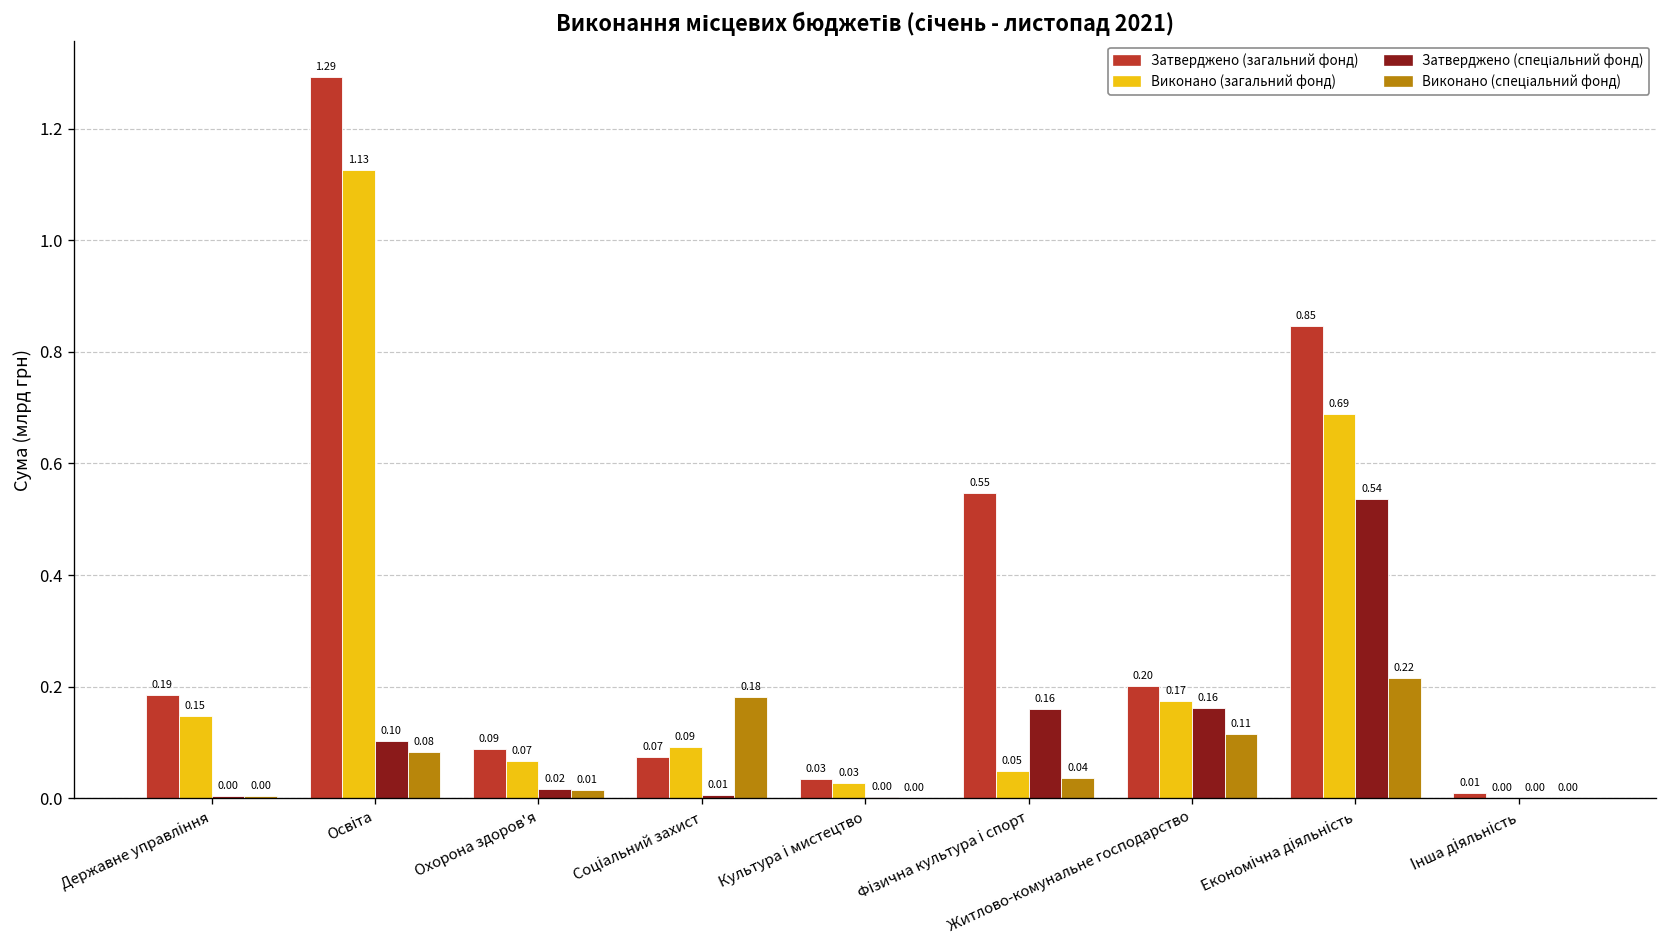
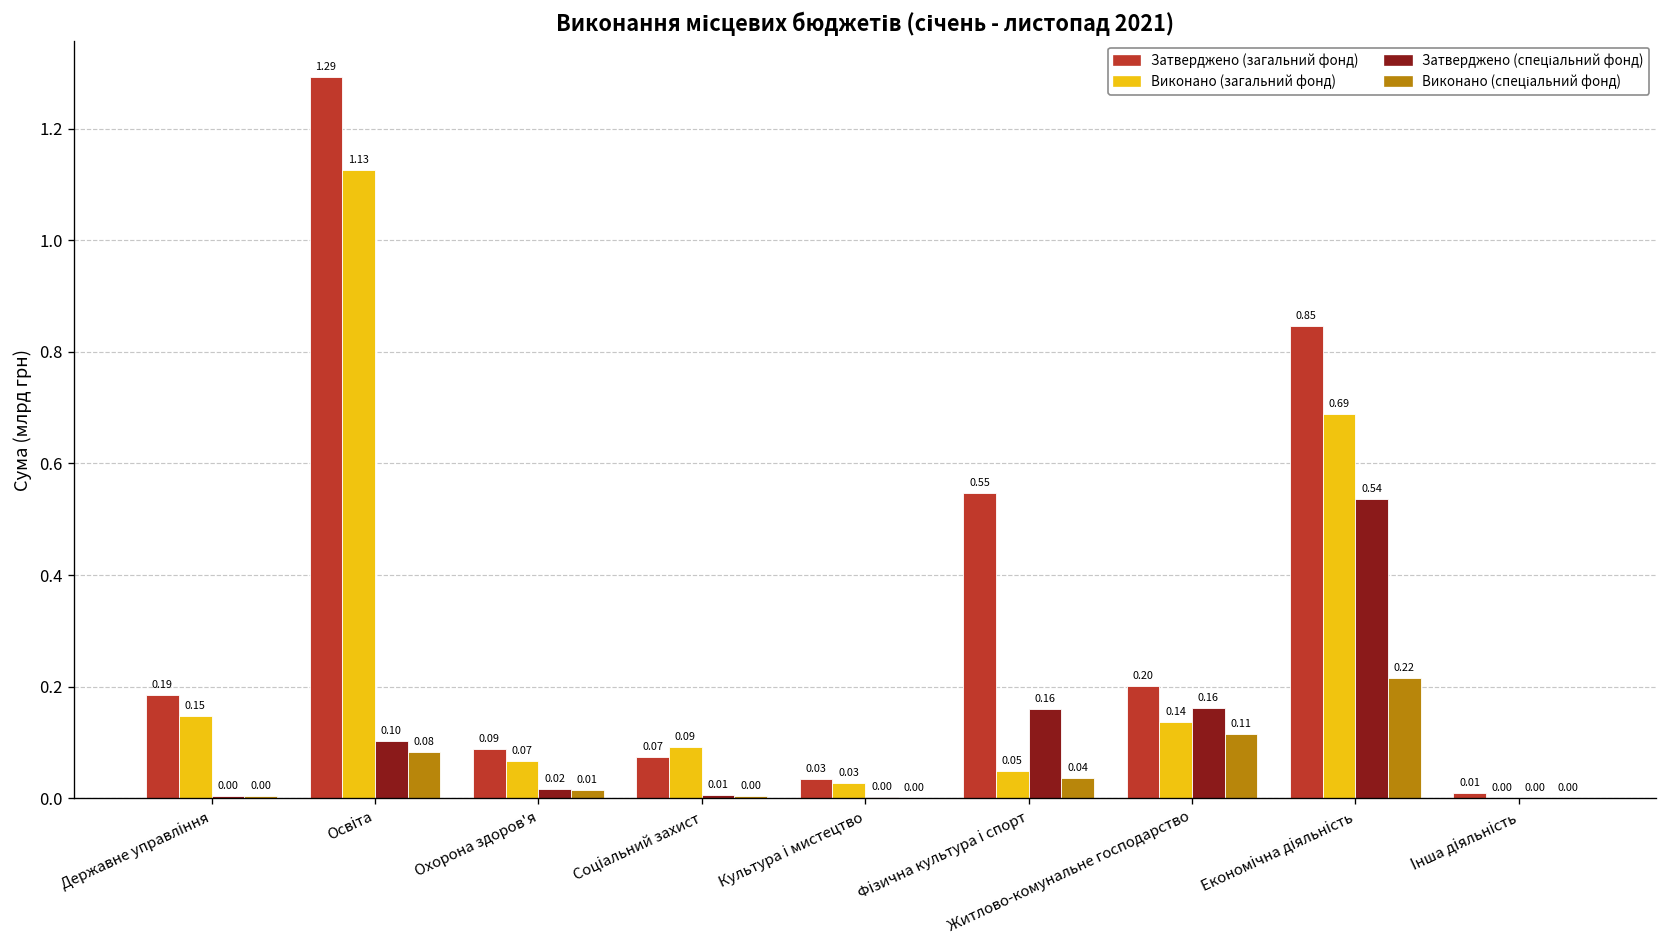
  {
    "Затверджено (загальний фонд)": {
      "Державне управління": 0.19,
      "Освіта": 1.29,
      "Охорона здоров'я": 0.09,
      "Соціальний захист": 0.07,
      "Культура і мистецтво": 0.03,
      "Фізична культура і спорт": 0.55,
      "Житлово-комунальне господарство": 0.20,
      "Економічна діяльність": 0.85,
      "Інша діяльність": 0.01
    },
    "Виконано (загальний фонд)": {
      "Державне управління": 0.15,
      "Освіта": 1.13,
      "Охорона здоров'я": 0.07,
      "Соціальний захист": 0.09,
      "Культура і мистецтво": 0.03,
      "Фізична культура і спорт": 0.05,
-     "Житлово-комунальне господарство": 0.17,
+     "Житлово-комунальне господарство": 0.14,
      "Економічна діяльність": 0.69,
      "Інша діяльність": 0.00
    },
    "Затверджено (спеціальний фонд)": {
      "Державне управління": 0.00,
      "Освіта": 0.10,
      "Охорона здоров'я": 0.02,
      "Соціальний захист": 0.01,
      "Культура і мистецтво": 0.00,
      "Фізична культура і спорт": 0.16,
      "Житлово-комунальне господарство": 0.16,
      "Економічна діяльність": 0.54,
      "Інша діяльність": 0.00
    },
    "Виконано (спеціальний фонд)": {
      "Державне управління": 0.00,
      "Освіта": 0.08,
      "Охорона здоров'я": 0.01,
-     "Соціальний захист": 0.18,
+     "Соціальний захист": 0.00,
      "Культура і мистецтво": 0.00,
      "Фізична культура і спорт": 0.04,
      "Житлово-комунальне господарство": 0.11,
      "Економічна діяльність": 0.22,
      "Інша діяльність": 0.00
    }
  }
